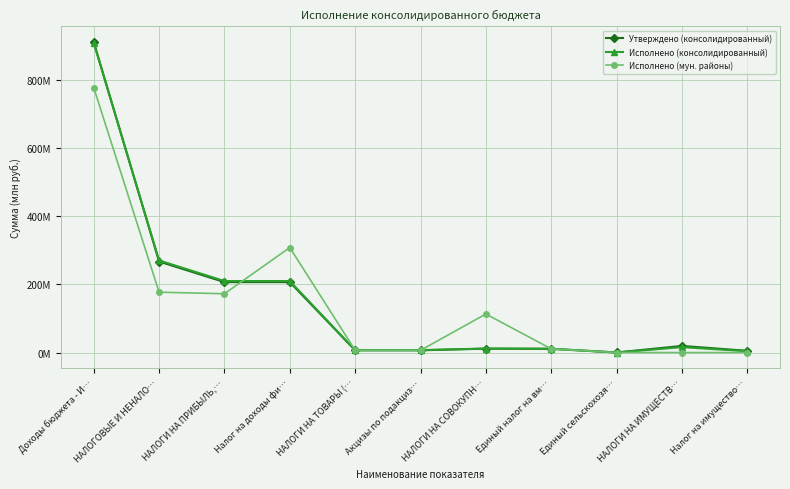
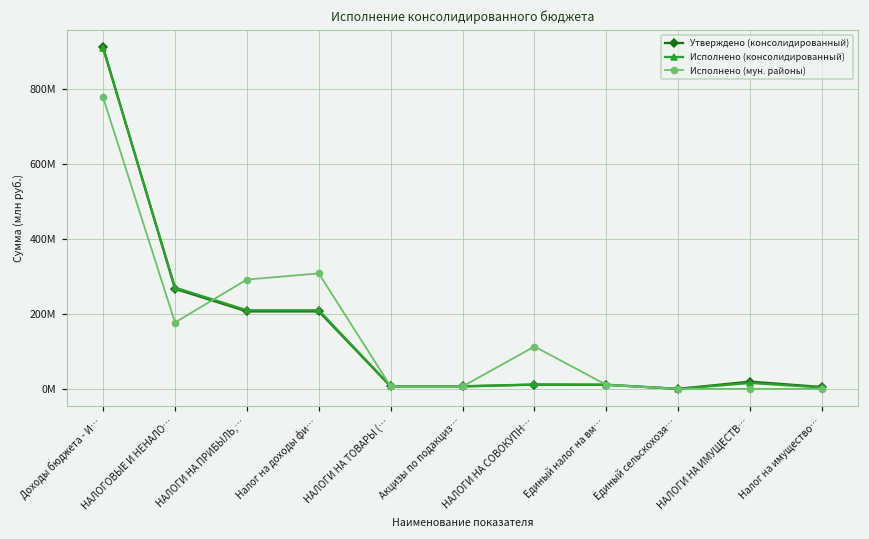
  {
    "Исполнено (мун. районы)": {
      "Доходы бюджета - И…": 780000000,
      "НАЛОГОВЫЕ И НЕНАЛО…": 180000000,
-     "НАЛОГИ НА ПРИБЫЛЬ,…": 170000000,
+     "НАЛОГИ НА ПРИБЫЛЬ,…": 290000000,
      "Налог на доходы фи…": 310000000,
      "НАЛОГИ НА СОВОКУПН…": 110000000,
      "НАЛОГИ НА ИМУЩЕСТВ…": 0
    }
  }
